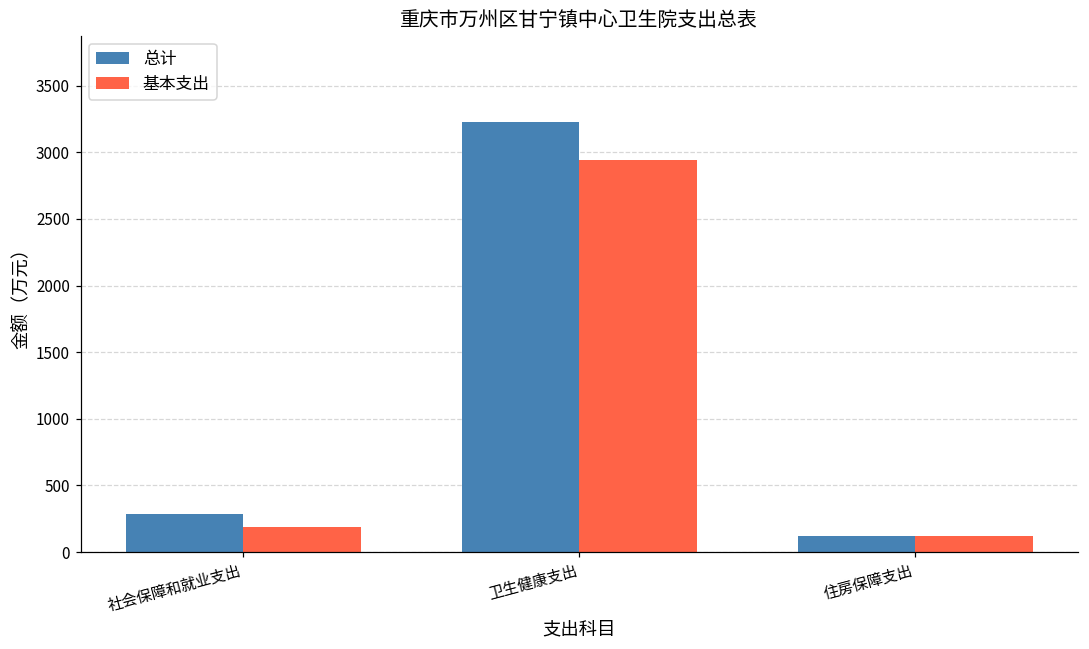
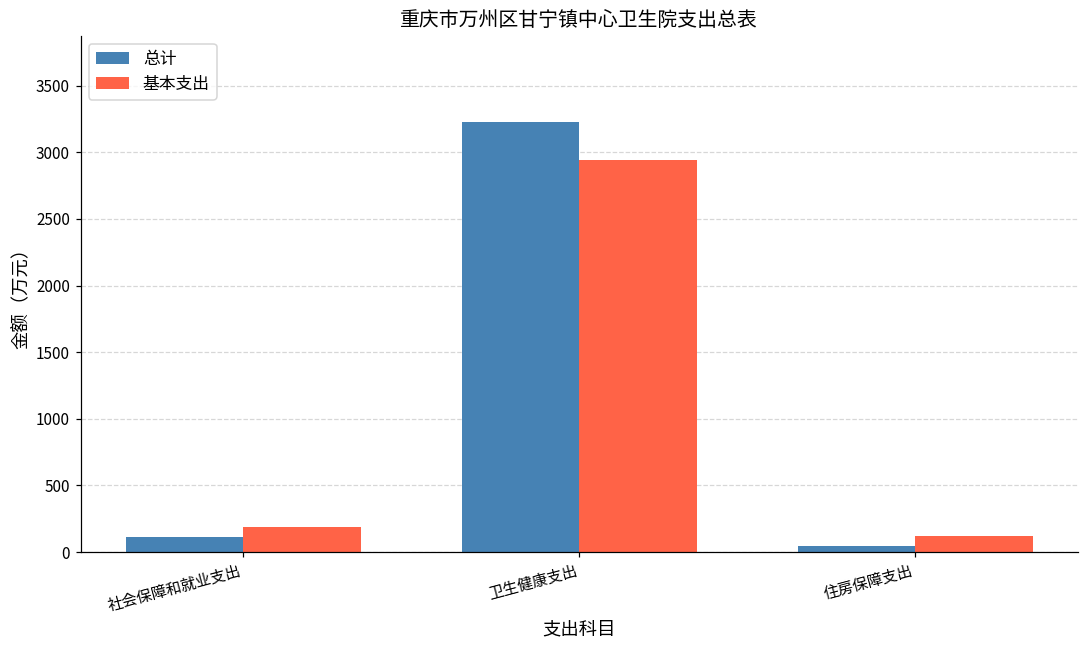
  {
    "总计": {
-     "社会保障和就业支出": 290,
+     "社会保障和就业支出": 110,
      "卫生健康支出": 3230,
-     "住房保障支出": 120
+     "住房保障支出": 50
    },
    "基本支出": {
      "社会保障和就业支出": 190,
      "卫生健康支出": 2940,
      "住房保障支出": 120
    }
  }
